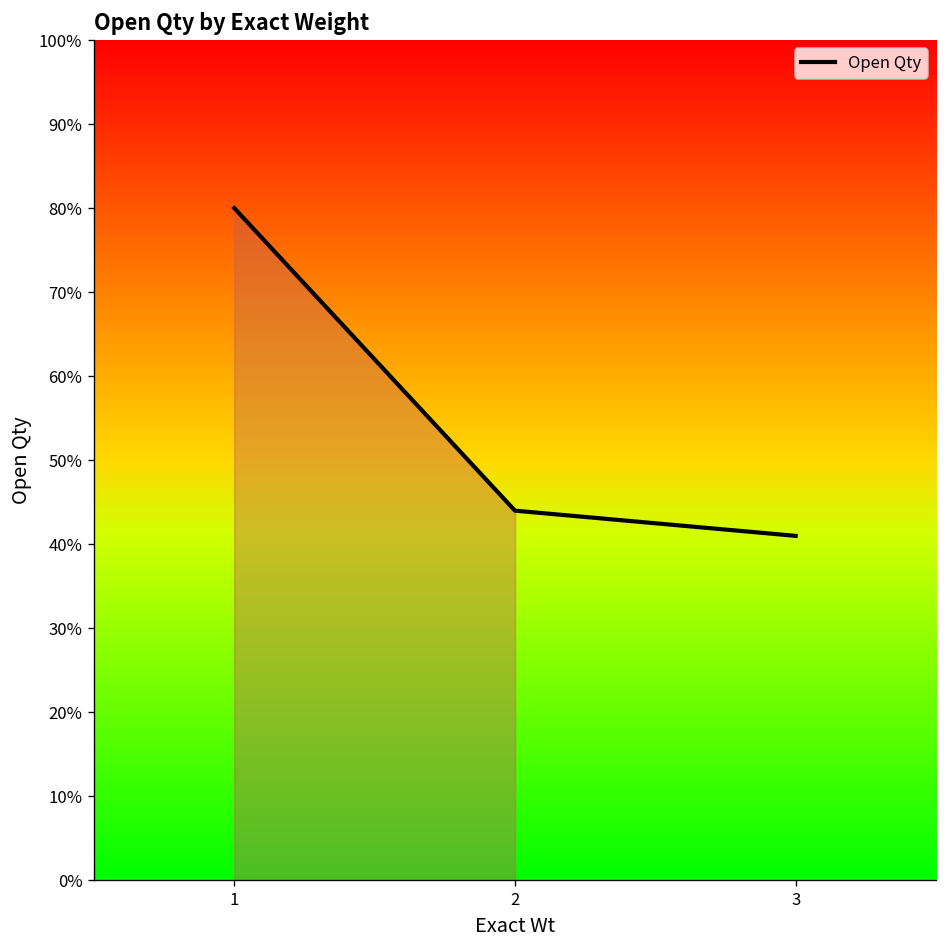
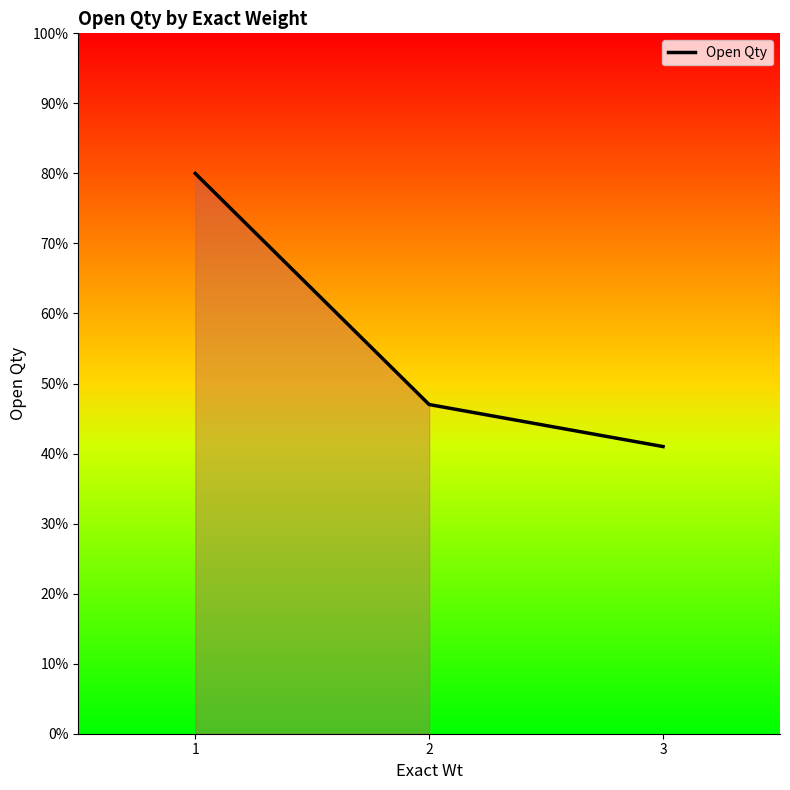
  {
    "Open Qty": {
-     "2": "44%",
+     "2": "47%",
      "3": "41%"
    }
  }
